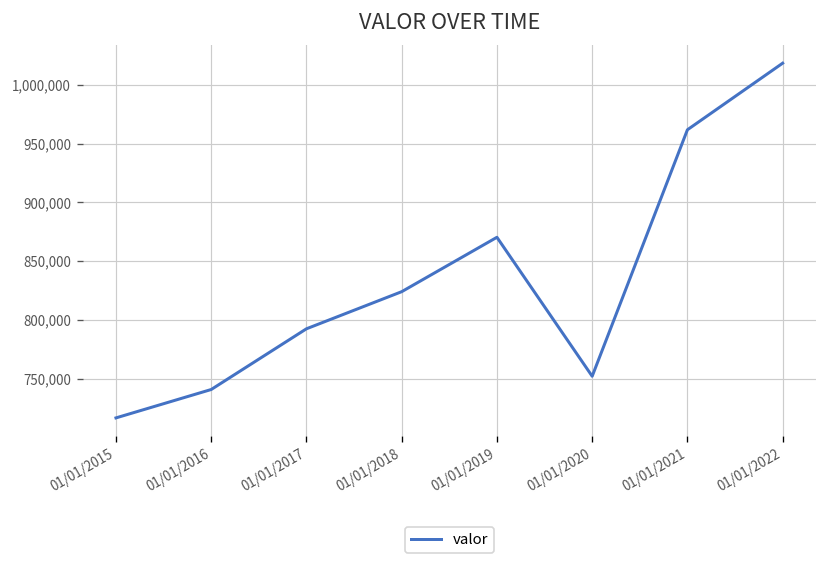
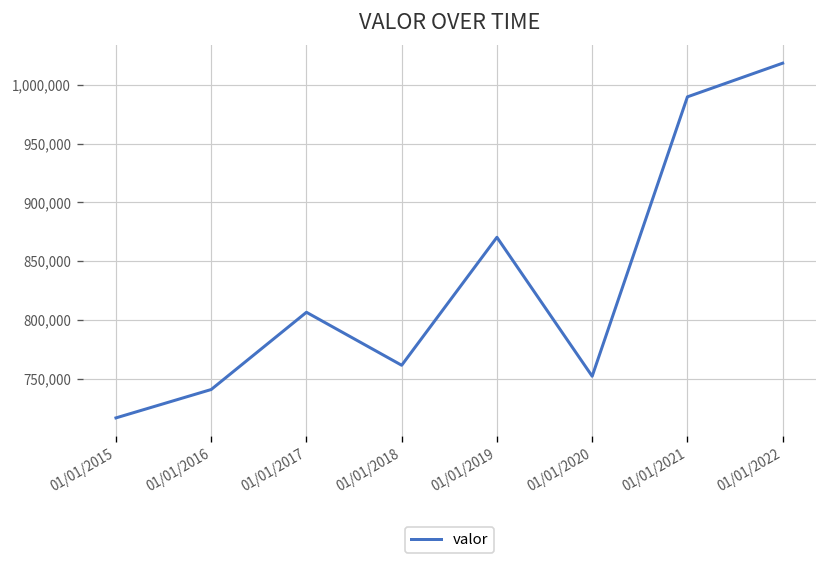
  {
    "01/01/2015": "720,000",
    "01/01/2016": "740,000",
-   "01/01/2017": "790,000",
-   "01/01/2018": "820,000",
+   "01/01/2017": "810,000",
+   "01/01/2018": "760,000",
    "01/01/2019": "870,000",
    "01/01/2020": "750,000",
-   "01/01/2021": "960,000",
+   "01/01/2021": "990,000",
    "01/01/2022": "1,020,000"
  }
